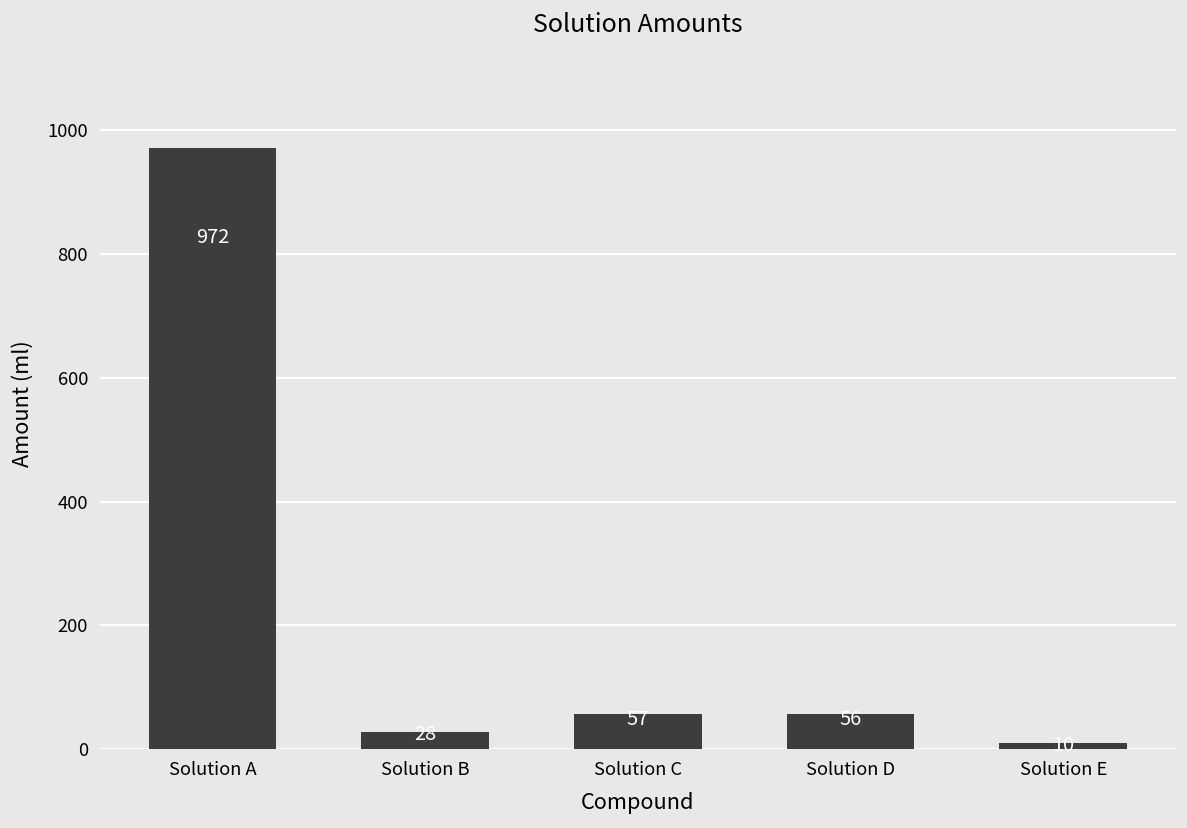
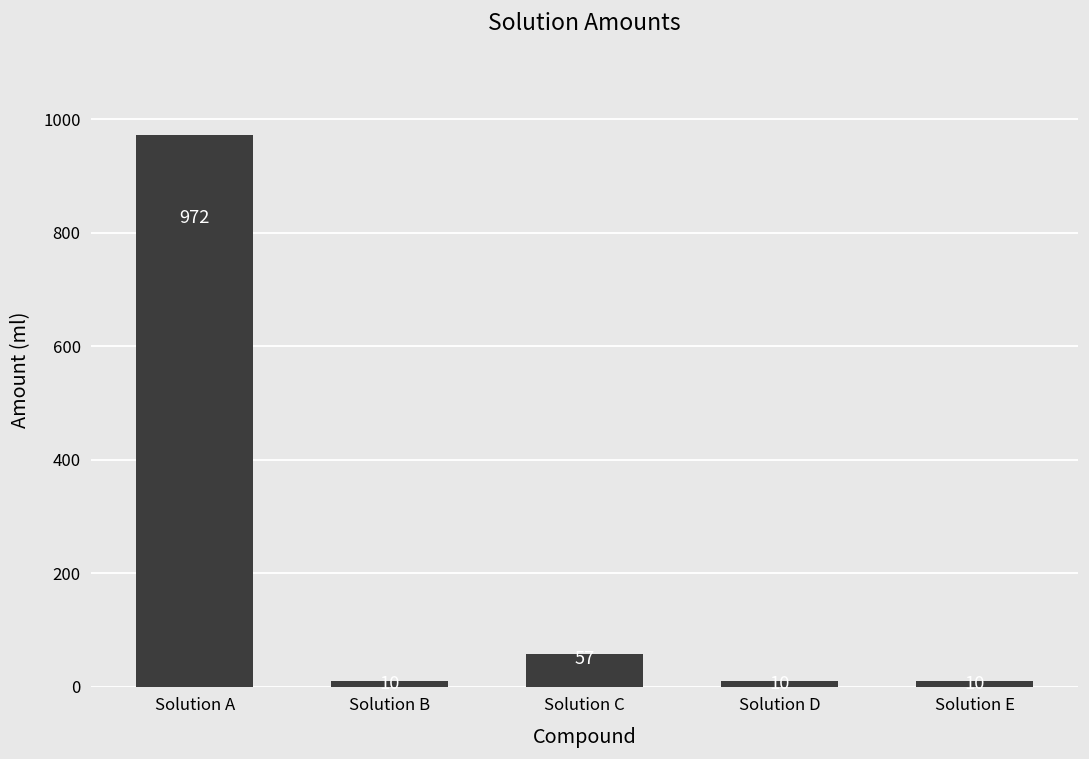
  {
-   "Solution B": 30,
-   "Solution D": 60,
+   "Solution B": 10,
+   "Solution D": 10,
    "Solution E": 10
  }
